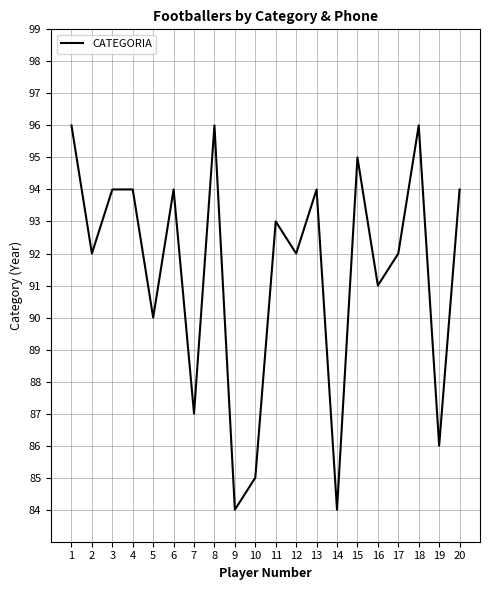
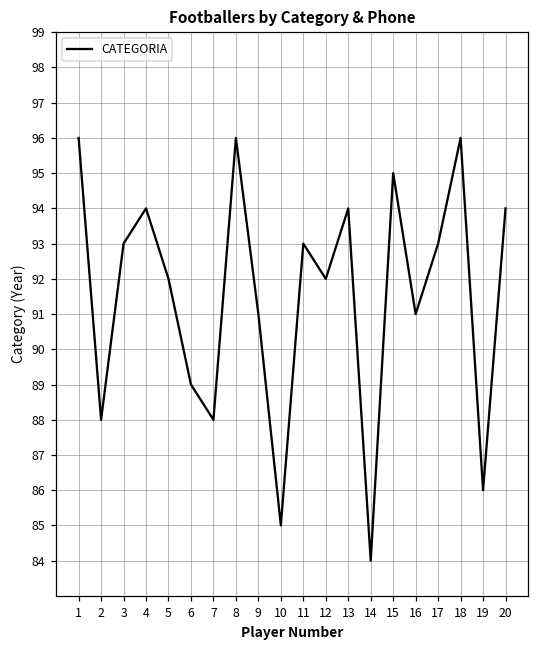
  {
    "1": 96,
-   "2": 92,
-   "3": 94,
+   "2": 88,
+   "3": 93,
    "4": 94,
-   "5": 90,
-   "6": 94,
-   "7": 87,
+   "5": 92,
+   "6": 89,
+   "7": 88,
    "8": 96,
-   "9": 84,
+   "9": 91,
    "10": 85,
    "11": 93,
    "12": 92,
    "13": 94,
    "14": 84,
    "15": 95,
    "16": 91,
-   "17": 92,
+   "17": 93,
    "18": 96,
    "19": 86,
    "20": 94
  }
